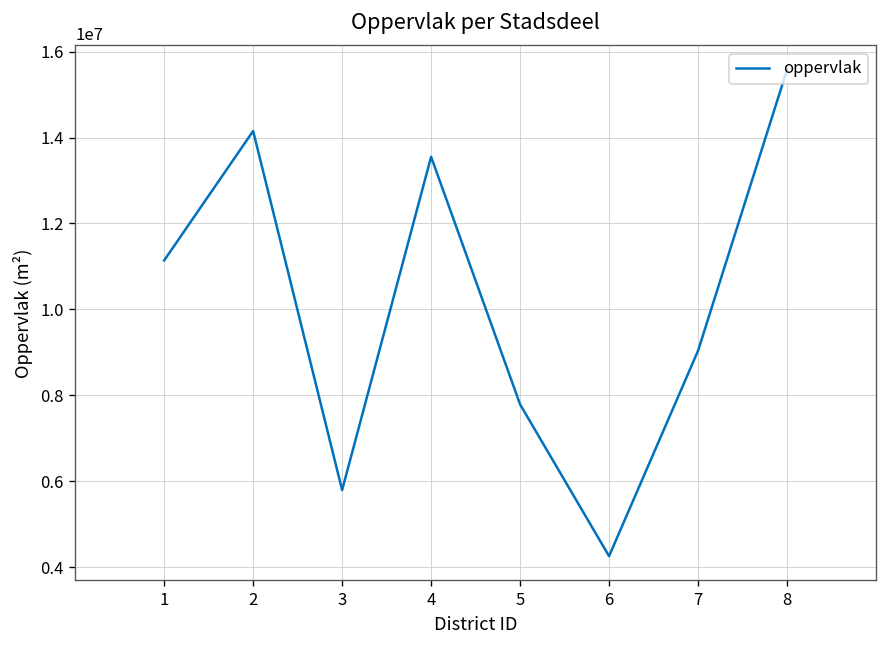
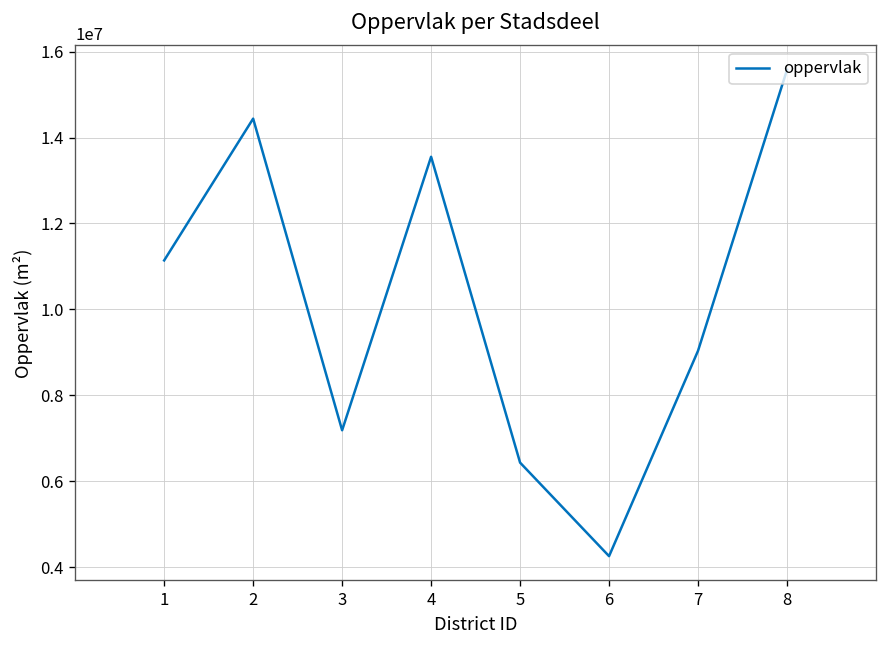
  {
    "1": 11100000,
-   "2": 14200000,
-   "3": 5800000,
+   "2": 14400000,
+   "3": 7200000,
    "4": 13600000,
-   "5": 7800000,
+   "5": 6400000,
    "6": 4300000,
    "7": 9000000
  }
